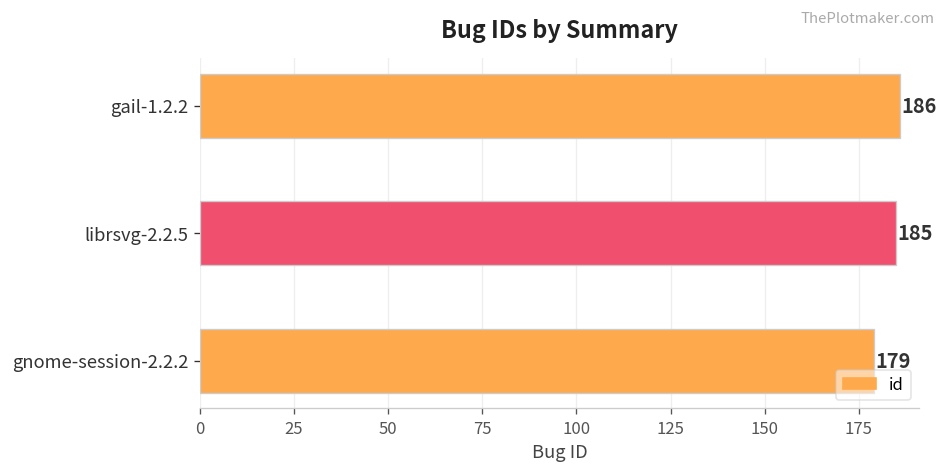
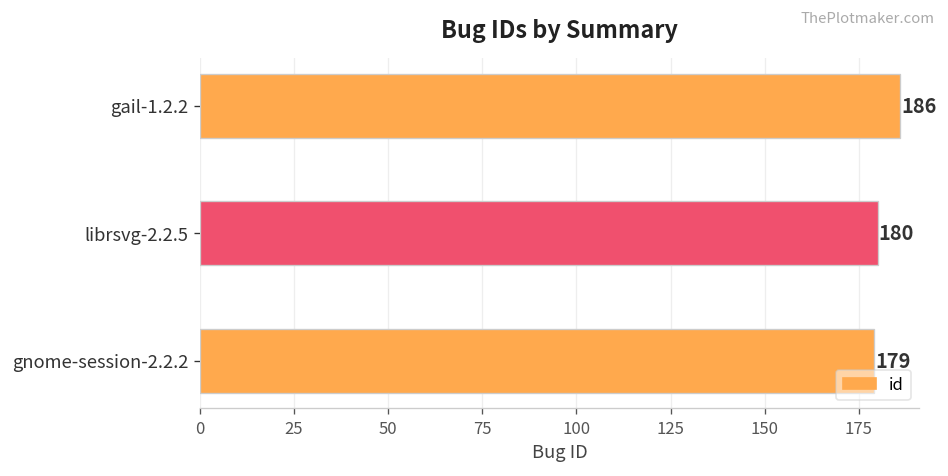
  {
    "gail-1.2.2": 186,
-   "librsvg-2.2.5": 185
+   "librsvg-2.2.5": 180
  }
